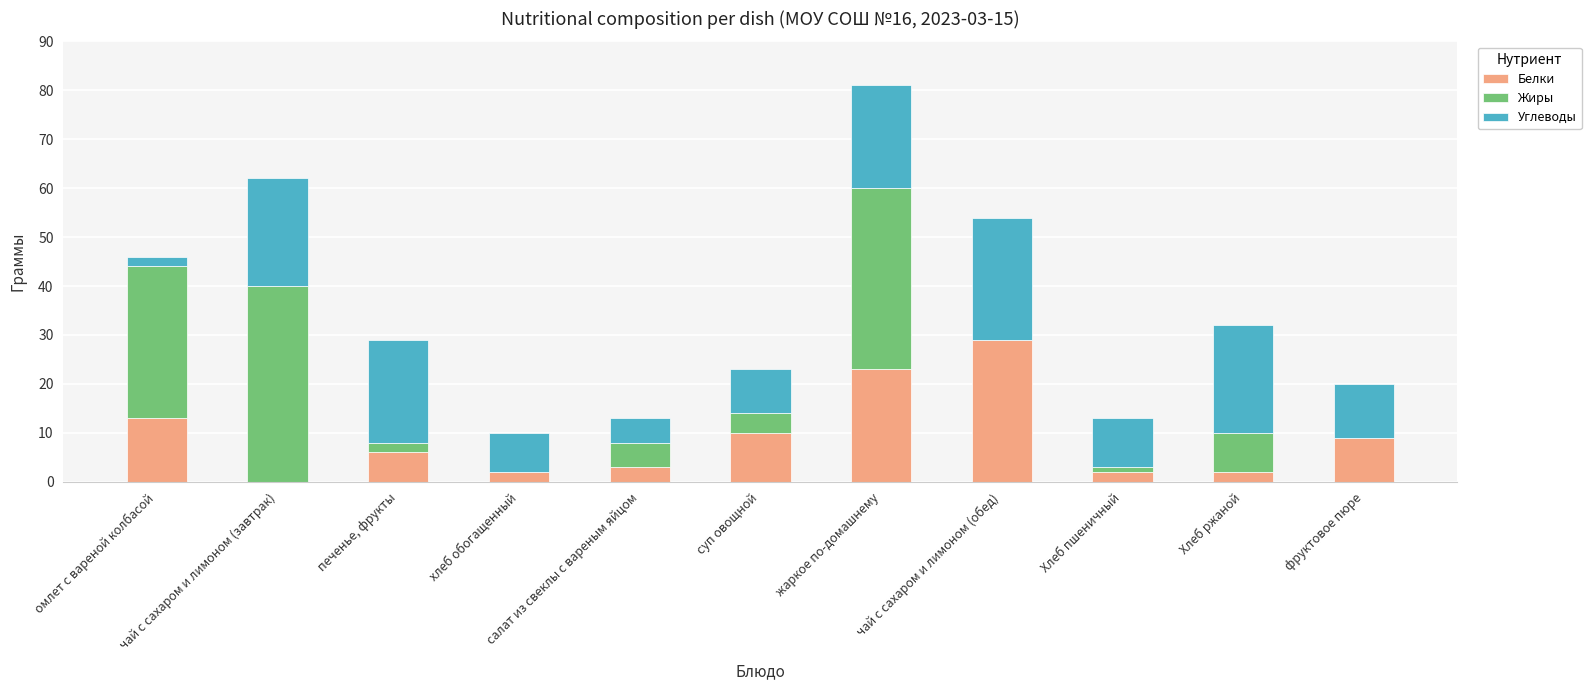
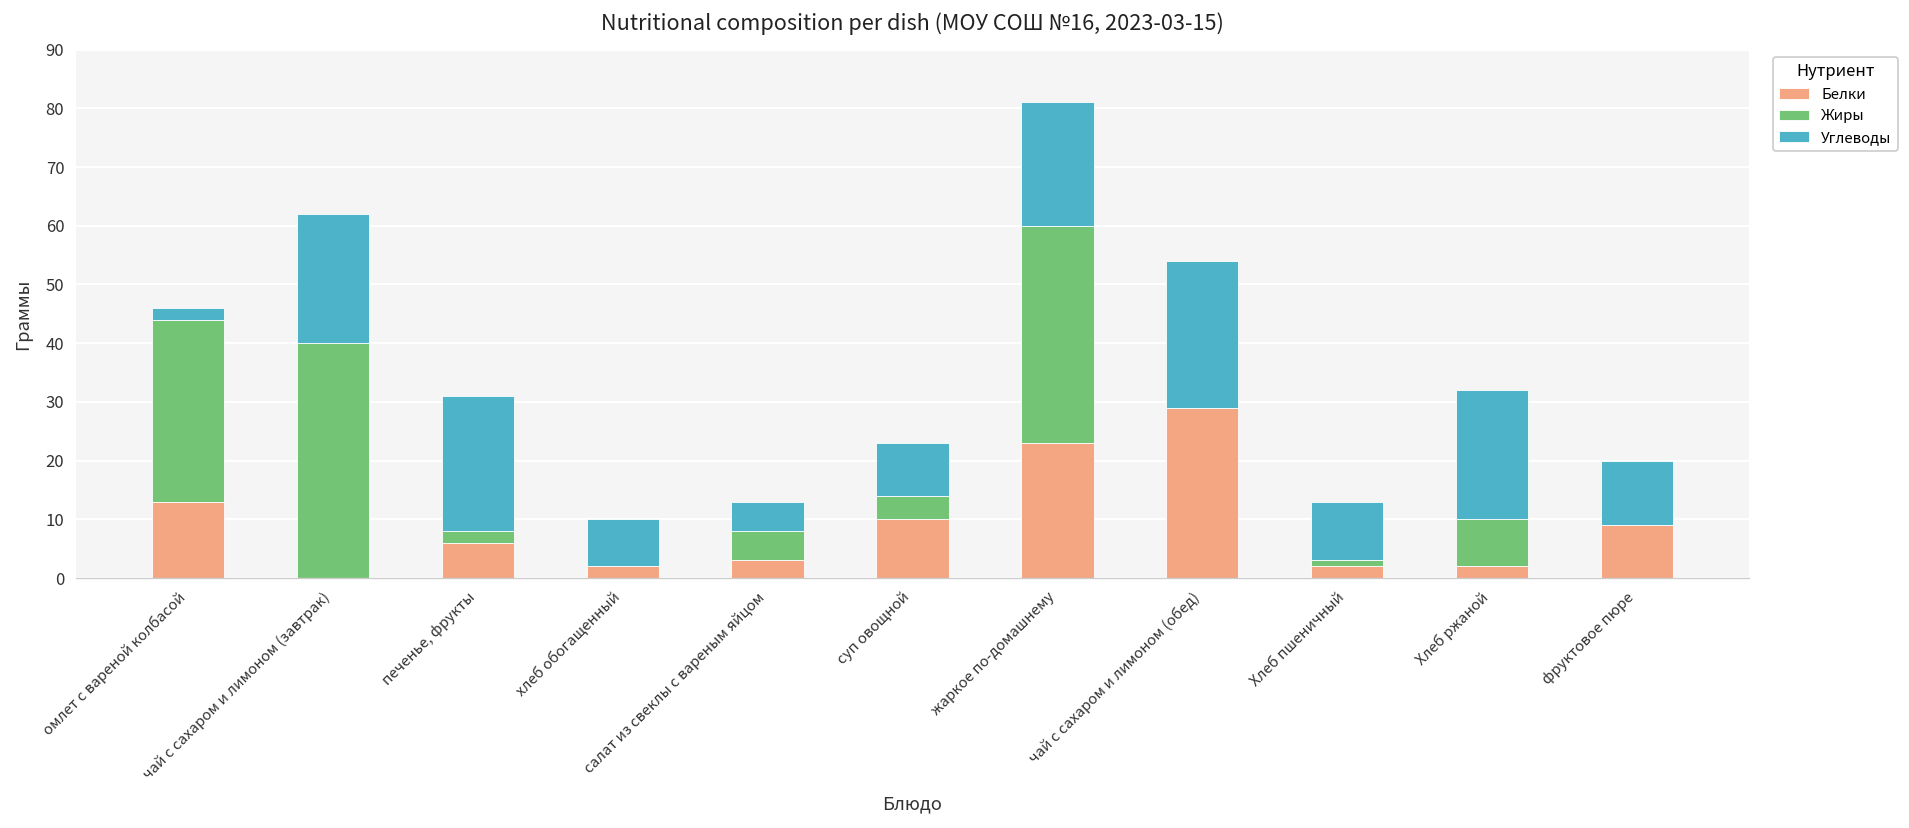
  {
    "Белки": {
      "омлет с вареной колбасой": 13,
      "чай с сахаром и лимоном (завтрак)": 0,
      "печенье, фрукты": 6,
      "хлеб обогащенный": 2,
      "салат из свеклы с вареным яйцом": 3,
      "суп овощной": 10,
      "жаркое по-домашнему": 23,
      "чай с сахаром и лимоном (обед)": 29,
      "Хлеб пшеничный": 2,
      "Хлеб ржаной": 2,
      "фруктовое пюре": 9
    },
    "Жиры": {
      "омлет с вареной колбасой": 31,
      "чай с сахаром и лимоном (завтрак)": 40,
      "печенье, фрукты": 2,
      "хлеб обогащенный": 0,
      "салат из свеклы с вареным яйцом": 5,
      "суп овощной": 4,
      "жаркое по-домашнему": 37,
      "чай с сахаром и лимоном (обед)": 0,
      "Хлеб пшеничный": 1,
      "Хлеб ржаной": 8,
      "фруктовое пюре": 0
    },
    "Углеводы": {
      "омлет с вареной колбасой": 2,
      "чай с сахаром и лимоном (завтрак)": 22,
-     "печенье, фрукты": 21,
+     "печенье, фрукты": 23,
      "хлеб обогащенный": 8,
      "салат из свеклы с вареным яйцом": 5,
      "суп овощной": 9,
      "жаркое по-домашнему": 21,
      "чай с сахаром и лимоном (обед)": 25,
      "Хлеб пшеничный": 10,
      "Хлеб ржаной": 22,
      "фруктовое пюре": 11
    }
  }
